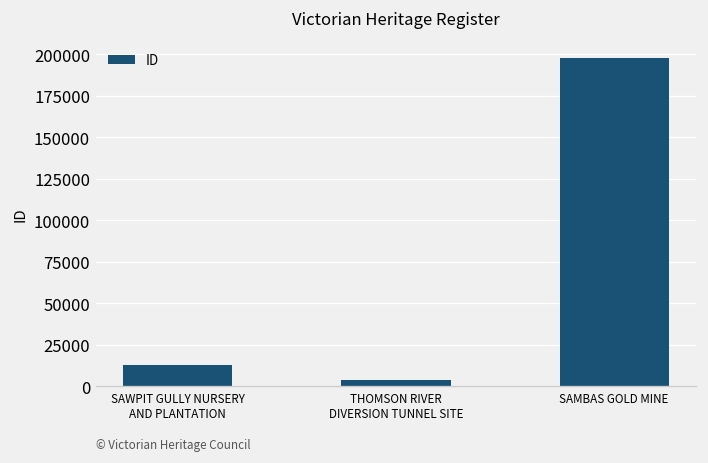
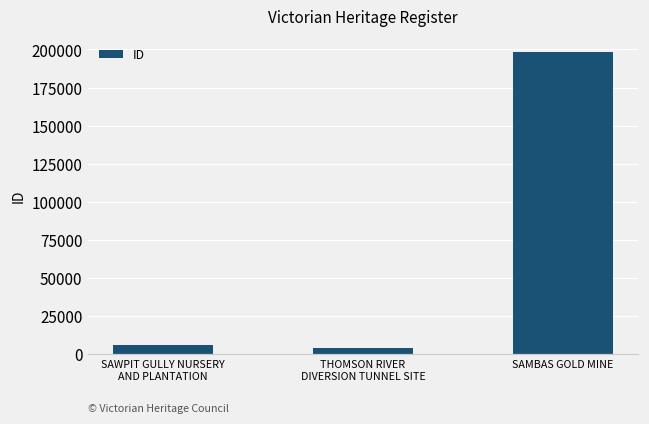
  {
-   "SAWPIT GULLY NURSERY AND PLANTATION": 13000,
+   "SAWPIT GULLY NURSERY AND PLANTATION": 6000,
    "THOMSON RIVER DIVERSION TUNNEL SITE": 4000,
    "SAMBAS GOLD MINE": 198000
  }
